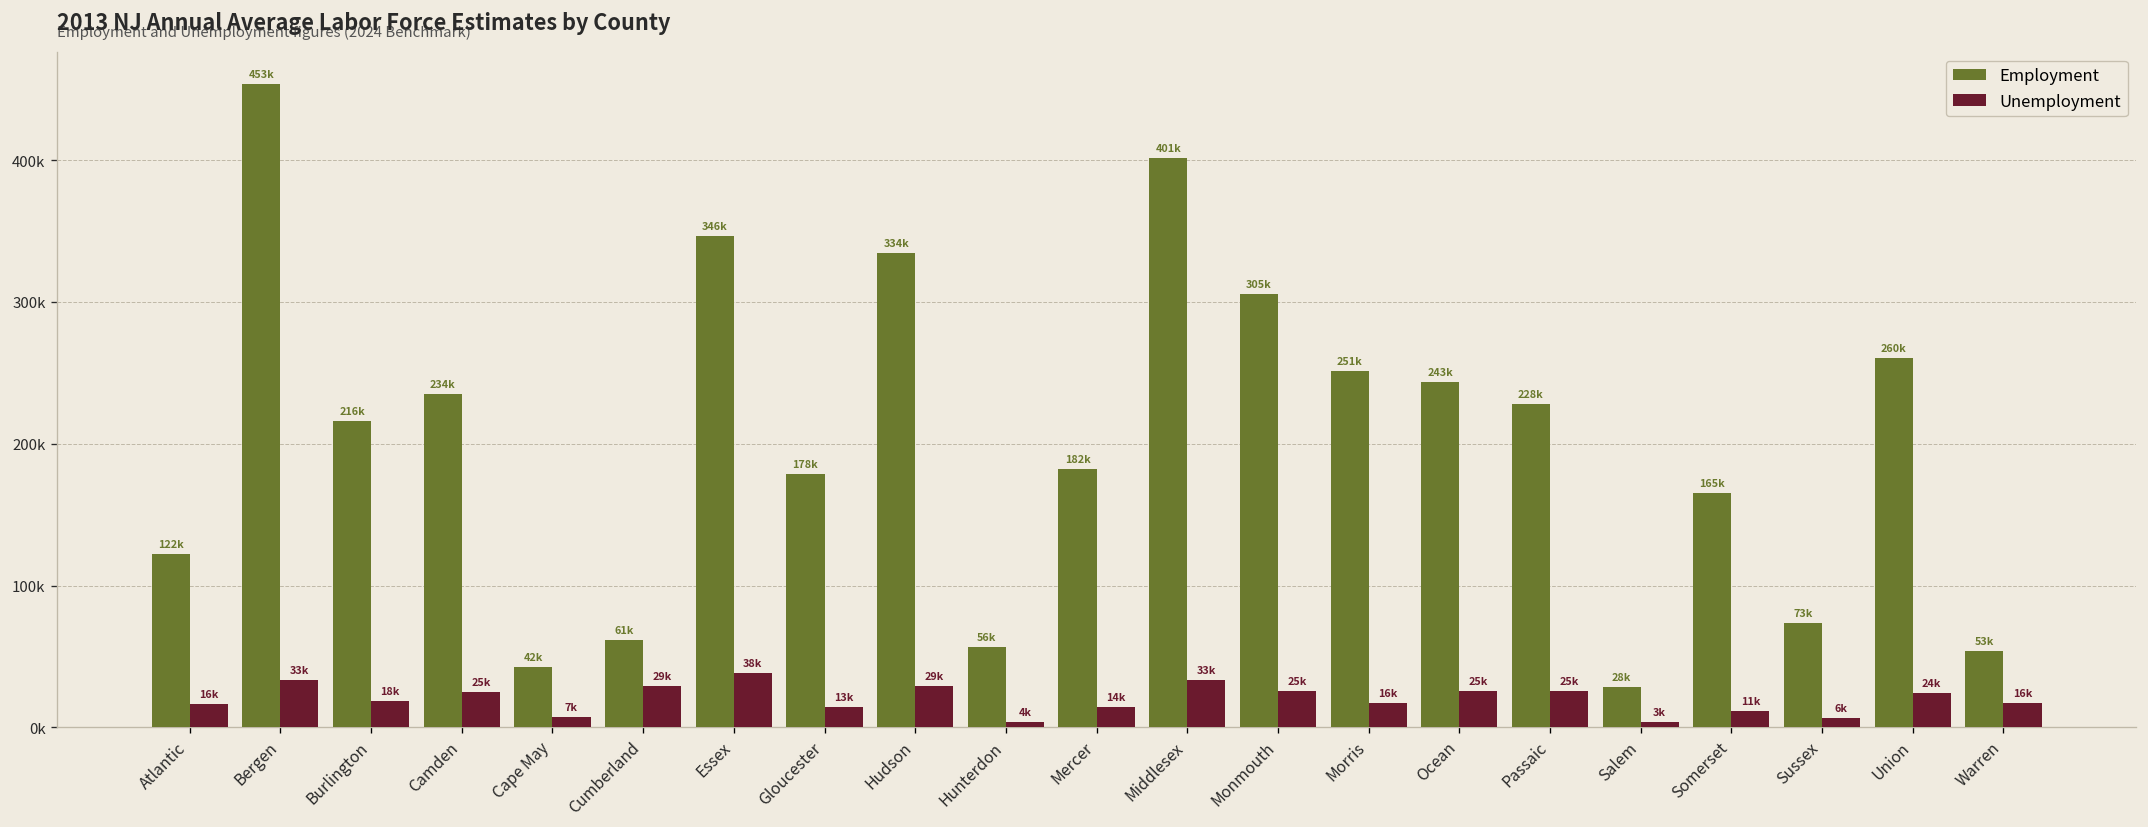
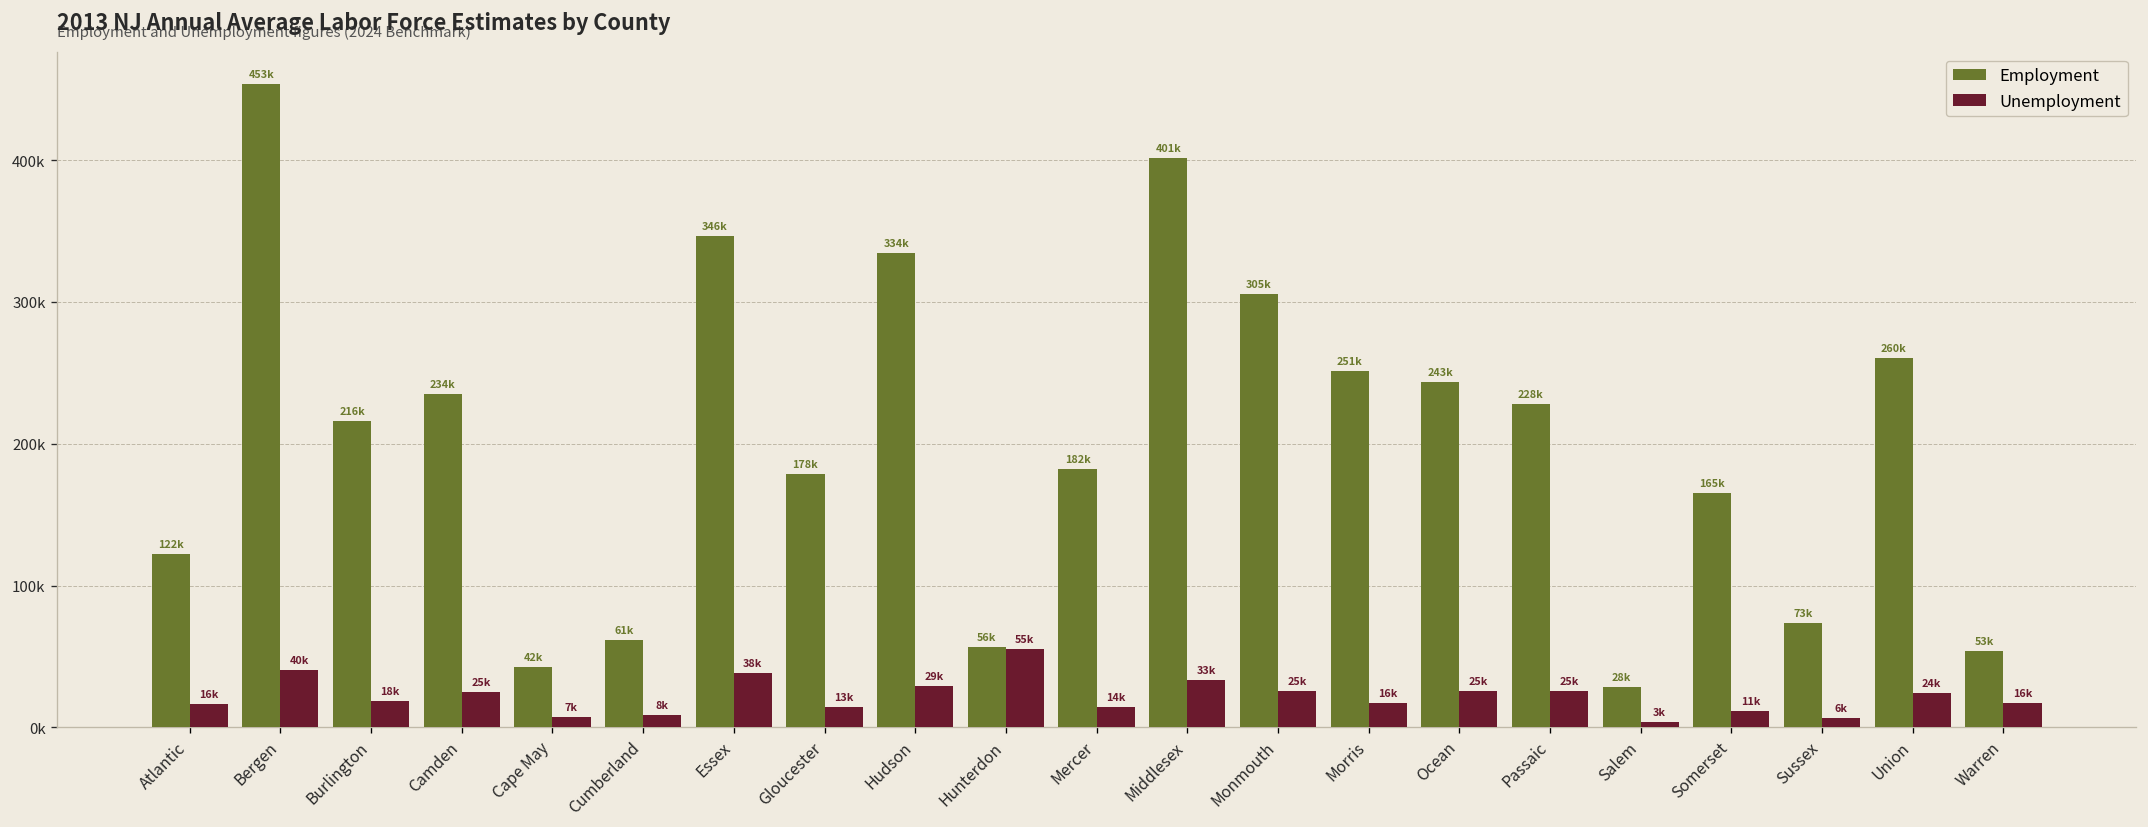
  {
    "Employment": {
      "Atlantic": "122k",
      "Bergen": "453k",
      "Burlington": "216k",
      "Hudson": "334k",
      "Hunterdon": "56k",
      "Mercer": "182k",
      "Morris": "251k",
      "Ocean": "243k",
      "Passaic": "228k",
      "Somerset": "165k",
      "Union": "260k"
    },
    "Unemployment": {
-     "Bergen": "33k",
+     "Bergen": "40k",
      "Camden": "25k",
      "Cape May": "7k",
-     "Cumberland": "29k",
+     "Cumberland": "8k",
      "Essex": "38k",
      "Hudson": "29k",
-     "Hunterdon": "4k",
+     "Hunterdon": "55k",
      "Salem": "3k",
      "Somerset": "11k",
      "Union": "24k"
    }
  }
